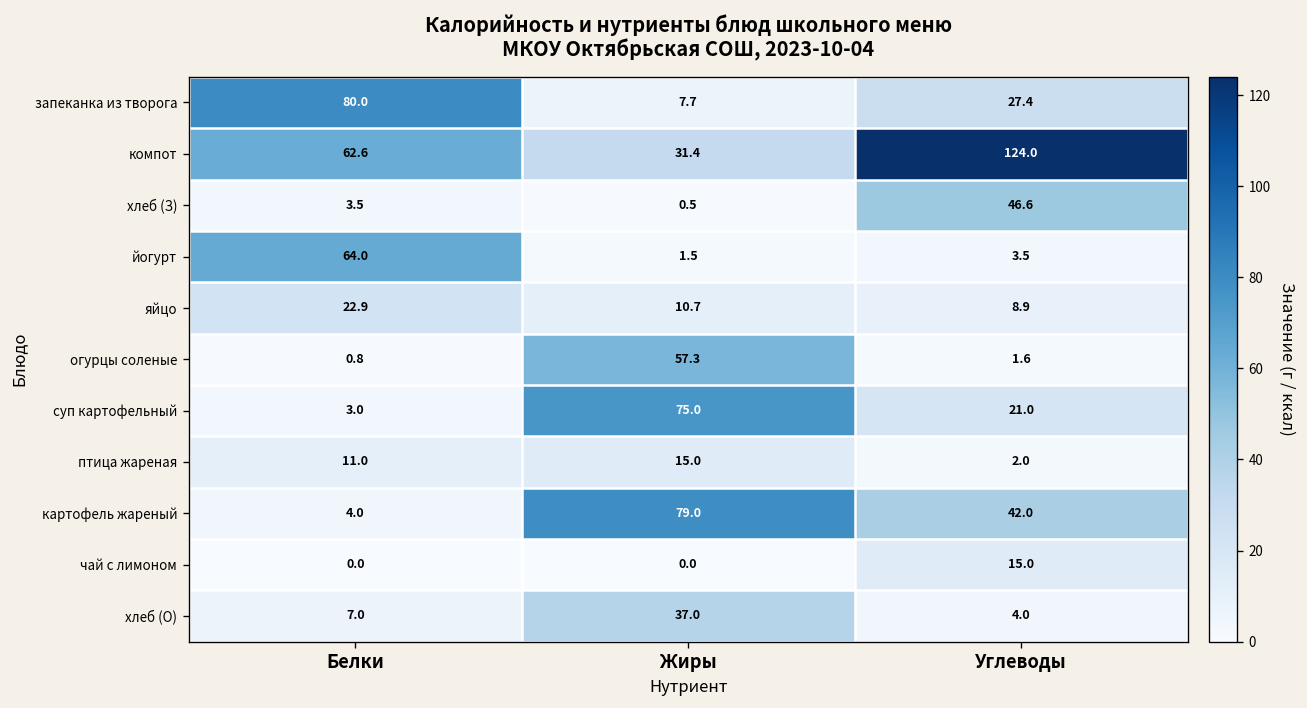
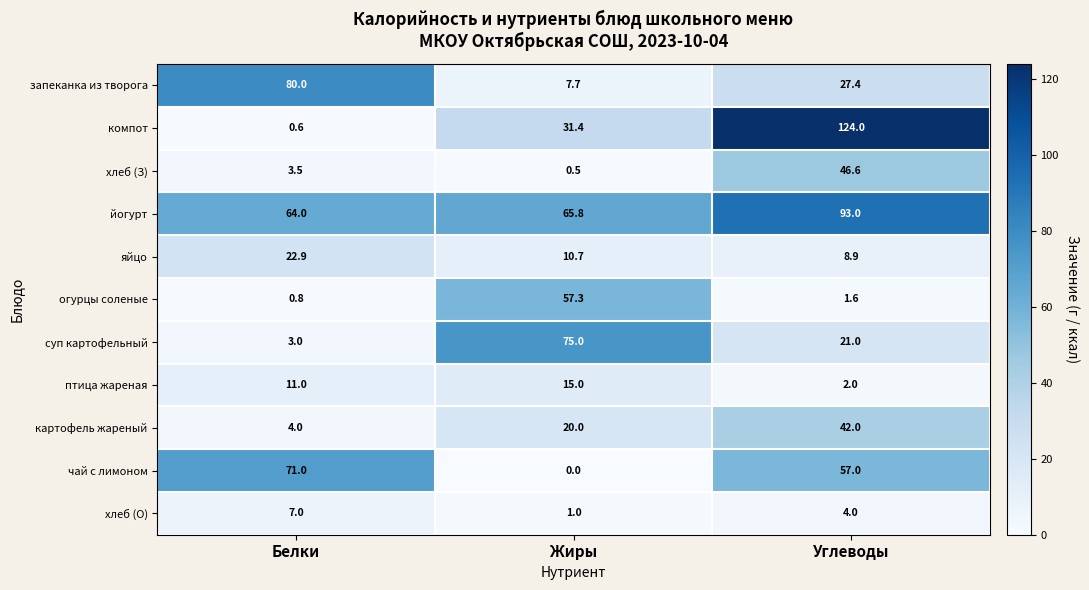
  {
    "запеканка из творога": {
      "Белки": 80.0,
      "Жиры": 7.7,
      "Углеводы": 27.4
    },
    "компот": {
-     "Белки": 62.6,
+     "Белки": 0.6,
      "Жиры": 31.4,
      "Углеводы": 124.0
    },
    "хлеб (З)": {
      "Белки": 3.5,
      "Жиры": 0.5,
      "Углеводы": 46.6
    },
    "йогурт": {
      "Белки": 64.0,
-     "Жиры": 1.5,
-     "Углеводы": 3.5
+     "Жиры": 65.8,
+     "Углеводы": 93.0
    },
    "яйцо": {
      "Белки": 22.9,
      "Жиры": 10.7,
      "Углеводы": 8.9
    },
    "огурцы соленые": {
      "Белки": 0.8,
      "Жиры": 57.3,
      "Углеводы": 1.6
    },
    "суп картофельный": {
      "Белки": 3.0,
      "Жиры": 75.0,
      "Углеводы": 21.0
    },
    "птица жареная": {
      "Белки": 11.0,
      "Жиры": 15.0,
      "Углеводы": 2.0
    },
    "картофель жареный": {
      "Белки": 4.0,
-     "Жиры": 79.0,
+     "Жиры": 20.0,
      "Углеводы": 42.0
    },
    "чай с лимоном": {
-     "Белки": 0.0,
+     "Белки": 71.0,
      "Жиры": 0.0,
-     "Углеводы": 15.0
+     "Углеводы": 57.0
    },
    "хлеб (О)": {
      "Белки": 7.0,
-     "Жиры": 37.0,
+     "Жиры": 1.0,
      "Углеводы": 4.0
    }
  }
